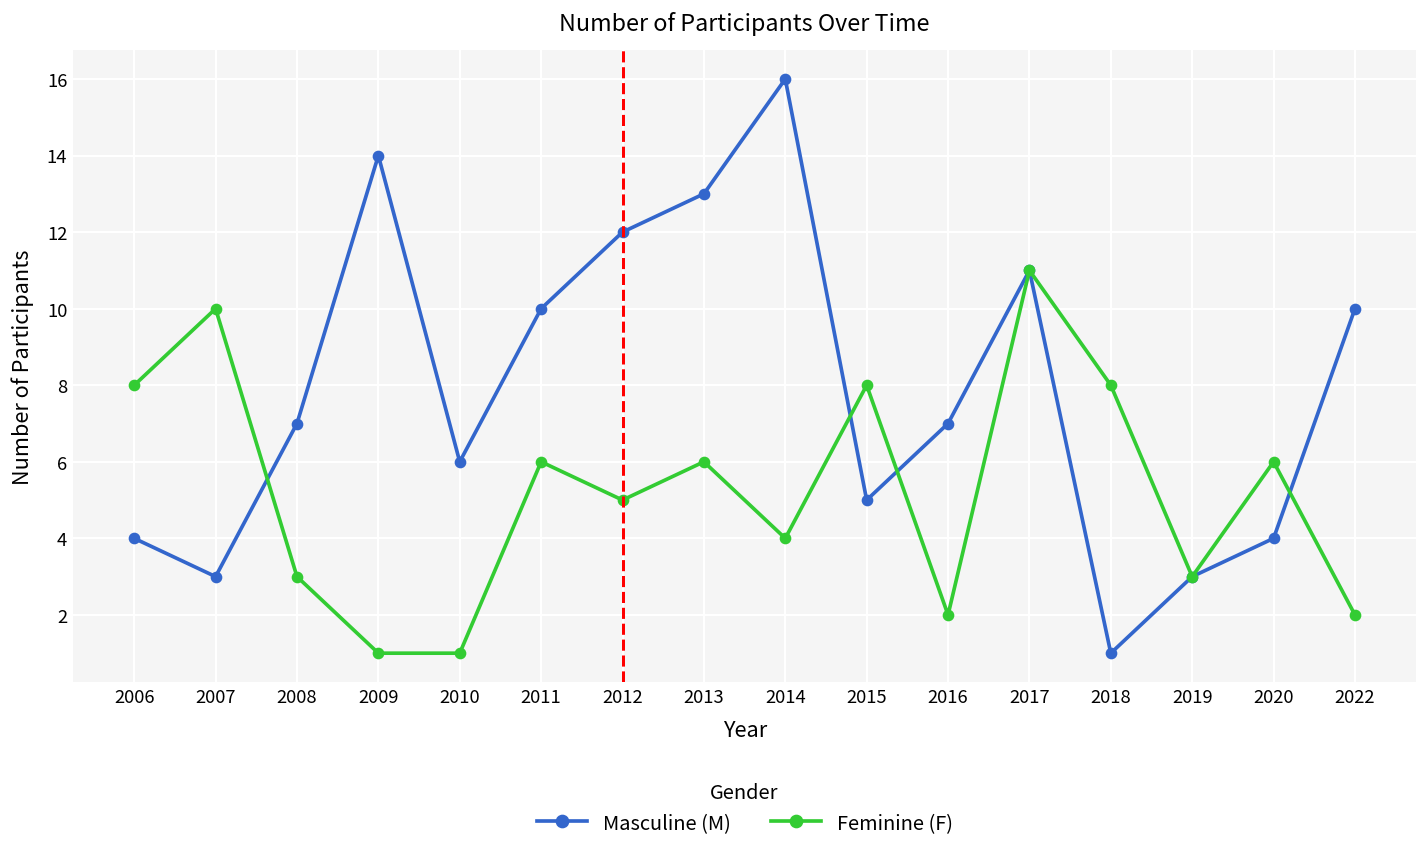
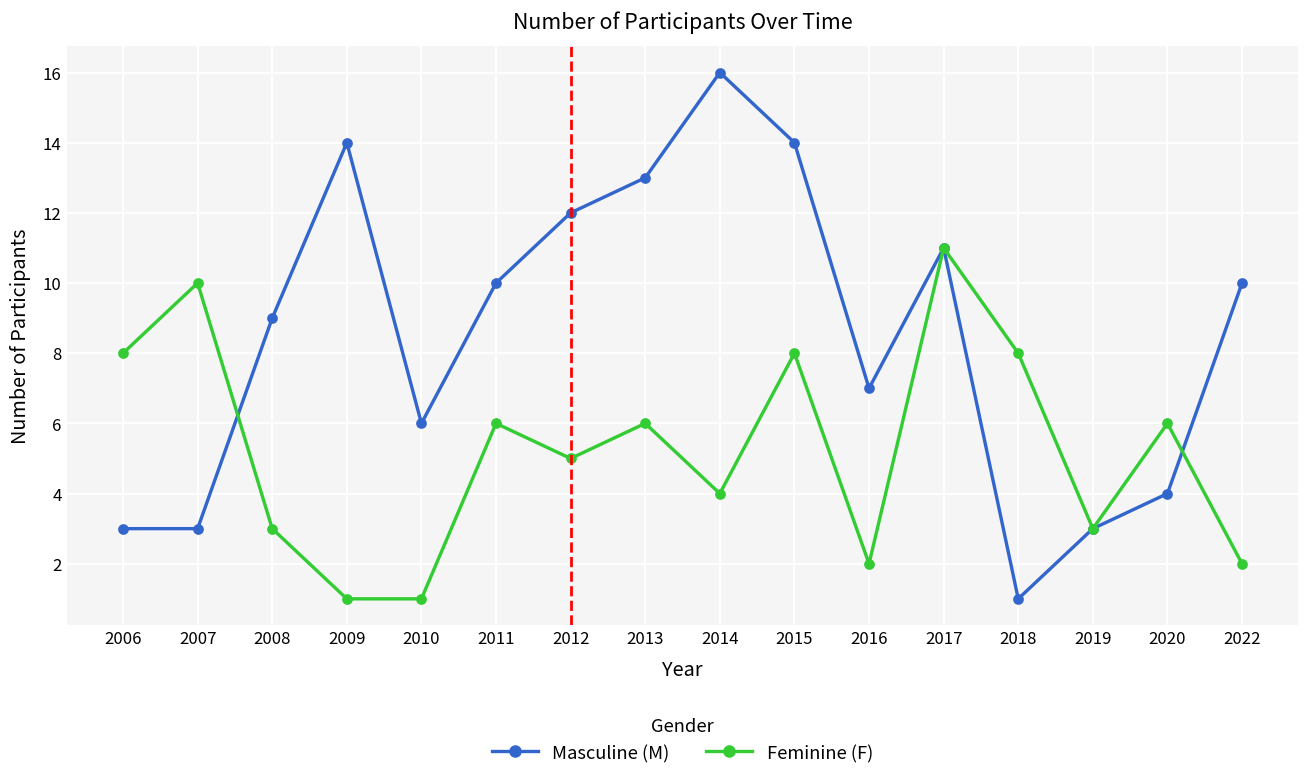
  {
    "Masculine (M)": {
-     "2006": 4,
+     "2006": 3,
      "2007": 3,
-     "2008": 7,
+     "2008": 9,
      "2009": 14,
      "2010": 6,
      "2011": 10,
      "2012": 12,
      "2013": 13,
      "2014": 16,
-     "2015": 5,
+     "2015": 14,
      "2016": 7,
      "2018": 1,
      "2020": 4,
      "2022": 10
    },
    "Feminine (F)": {
      "2006": 8,
      "2007": 10,
      "2008": 3,
      "2009": 1,
      "2010": 1,
      "2011": 6,
      "2012": 5,
      "2013": 6,
      "2014": 4,
      "2015": 8,
      "2016": 2,
      "2018": 8,
      "2020": 6,
      "2022": 2
    }
  }
